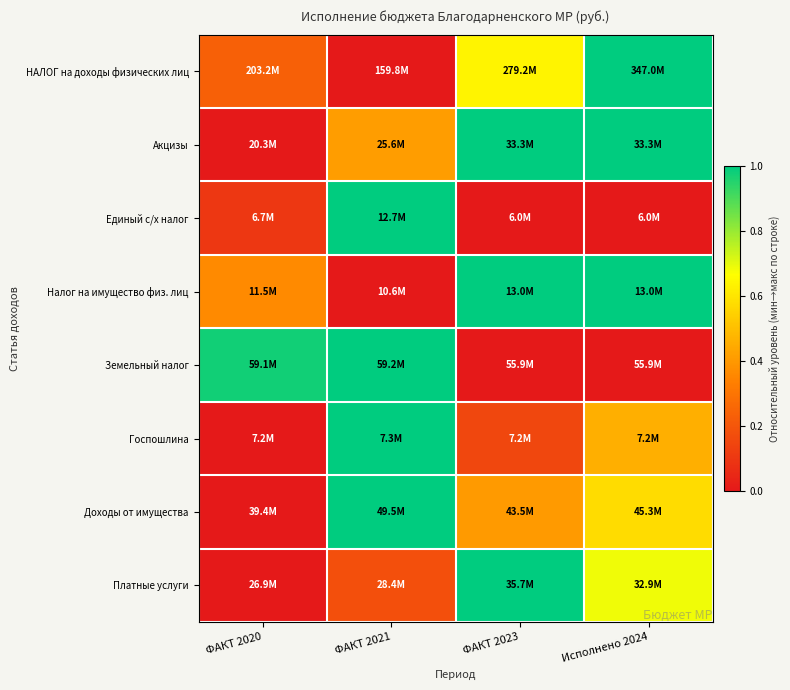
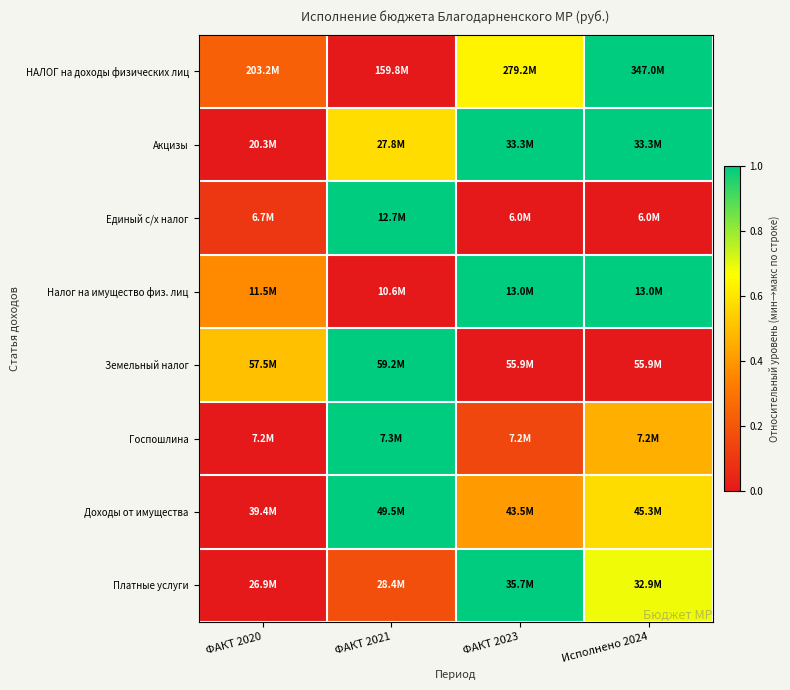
  {
    "НАЛОГ на доходы физических лиц": {
      "ФАКТ 2020": "203.2M",
      "ФАКТ 2021": "159.8M",
      "ФАКТ 2023": "279.2M",
      "Исполнено 2024": "347.0M"
    },
    "Акцизы": {
      "ФАКТ 2020": "20.3M",
-     "ФАКТ 2021": "25.6M",
+     "ФАКТ 2021": "27.8M",
      "ФАКТ 2023": "33.3M",
      "Исполнено 2024": "33.3M"
    },
    "Единый с/х налог": {
      "ФАКТ 2020": "6.7M",
      "ФАКТ 2021": "12.7M",
      "ФАКТ 2023": "6.0M",
      "Исполнено 2024": "6.0M"
    },
    "Налог на имущество физ. лиц": {
      "ФАКТ 2020": "11.5M",
      "ФАКТ 2021": "10.6M",
      "ФАКТ 2023": "13.0M",
      "Исполнено 2024": "13.0M"
    },
    "Земельный налог": {
-     "ФАКТ 2020": "59.1M",
+     "ФАКТ 2020": "57.5M",
      "ФАКТ 2021": "59.2M",
      "ФАКТ 2023": "55.9M",
      "Исполнено 2024": "55.9M"
    },
    "Госпошлина": {
      "ФАКТ 2020": "7.2M",
      "ФАКТ 2021": "7.3M",
      "ФАКТ 2023": "7.2M",
      "Исполнено 2024": "7.2M"
    },
    "Доходы от имущества": {
      "ФАКТ 2020": "39.4M",
      "ФАКТ 2021": "49.5M",
      "ФАКТ 2023": "43.5M",
      "Исполнено 2024": "45.3M"
    },
    "Платные услуги": {
      "ФАКТ 2020": "26.9M",
      "ФАКТ 2021": "28.4M",
      "ФАКТ 2023": "35.7M"
    }
  }
